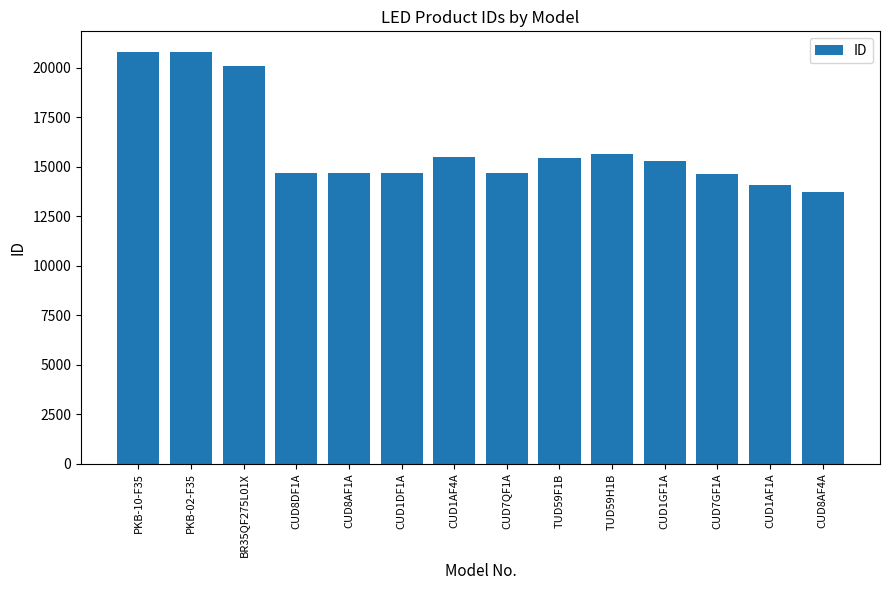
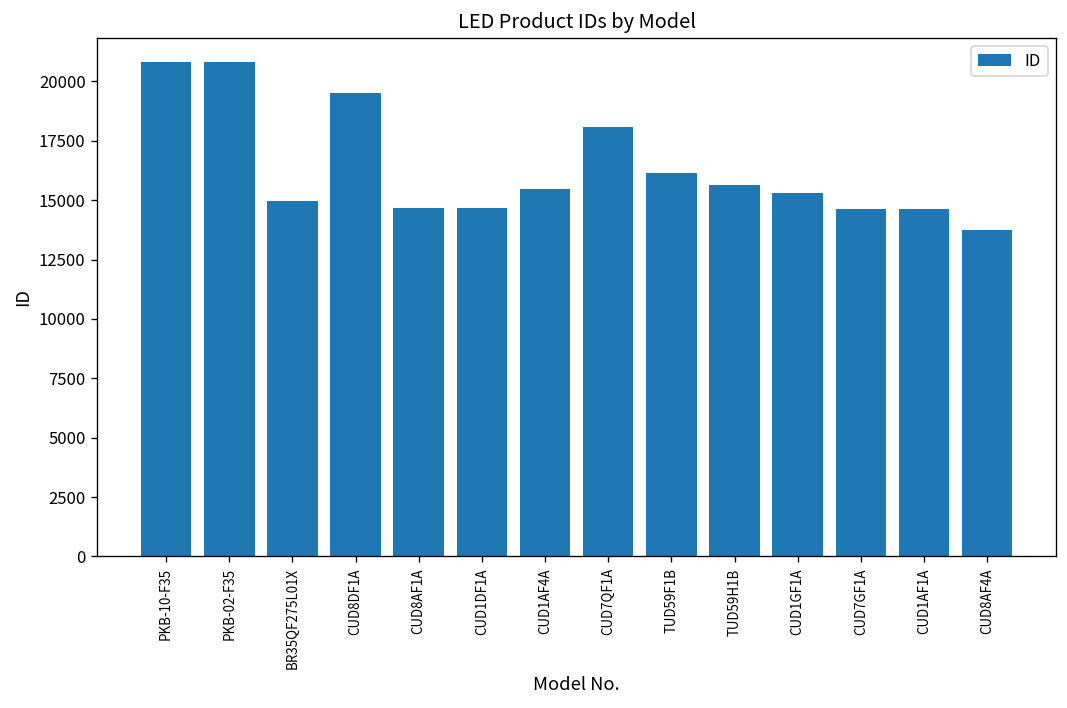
  {
    "PKB-10-F35": 20800,
    "PKB-02-F35": 20800,
-   "BR35QF275L01X": 20100,
-   "CUD8DF1A": 14700,
+   "BR35QF275L01X": 15000,
+   "CUD8DF1A": 19500,
    "CUD8AF1A": 14700,
    "CUD1DF1A": 14700,
    "CUD1AF4A": 15500,
-   "CUD7QF1A": 14700,
-   "TUD59F1B": 15400,
+   "CUD7QF1A": 18100,
+   "TUD59F1B": 16200,
    "TUD59H1B": 15600,
    "CUD1GF1A": 15300,
    "CUD7GF1A": 14600,
-   "CUD1AF1A": 14100,
+   "CUD1AF1A": 14600,
    "CUD8AF4A": 13700
  }
